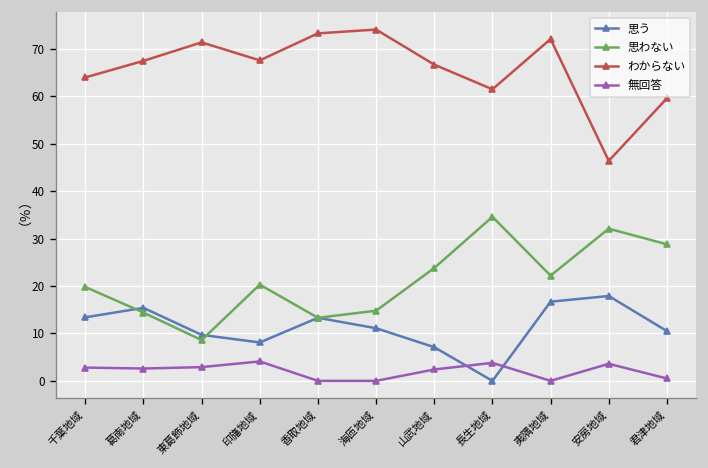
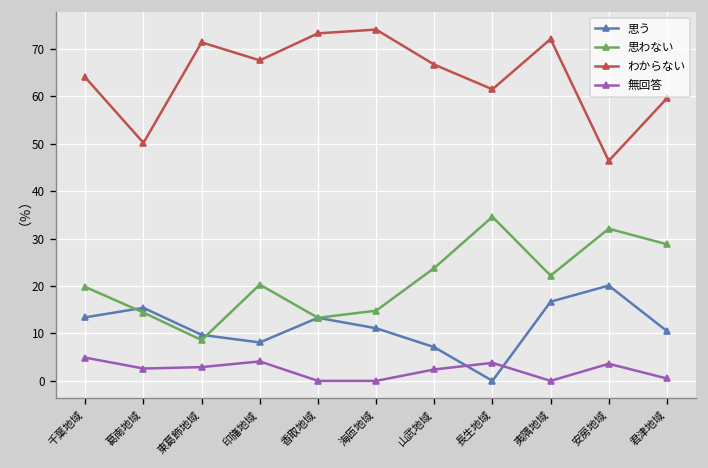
  {
    "思う": {
      "千葉地域": 13,
      "葛南地域": 15,
      "東葛飾地域": 10,
      "印旛地域": 8,
      "海匝地域": 11,
      "山武地域": 7,
      "長生地域": 0,
      "夷隅地域": 17,
-     "安房地域": 18,
+     "安房地域": 20,
      "君津地域": 11
    },
    "思わない": {
      "千葉地域": 20,
      "葛南地域": 14,
      "東葛飾地域": 9,
      "印旛地域": 20,
      "海匝地域": 15,
      "山武地域": 24,
      "長生地域": 35,
      "夷隅地域": 22,
      "安房地域": 32,
      "君津地域": 29
    },
    "わからない": {
      "千葉地域": 64,
-     "葛南地域": 68,
+     "葛南地域": 50,
      "東葛飾地域": 71,
      "印旛地域": 68,
      "香取地域": 73,
      "海匝地域": 74,
      "山武地域": 67,
      "長生地域": 62,
      "夷隅地域": 72,
      "安房地域": 46,
      "君津地域": 60
    },
    "無回答": {
-     "千葉地域": 3,
+     "千葉地域": 5,
      "葛南地域": 3,
      "東葛飾地域": 3,
      "印旛地域": 4,
      "香取地域": 0,
      "海匝地域": 0,
      "山武地域": 2,
      "長生地域": 4,
      "夷隅地域": 0,
      "安房地域": 4,
      "君津地域": 1
    }
  }
